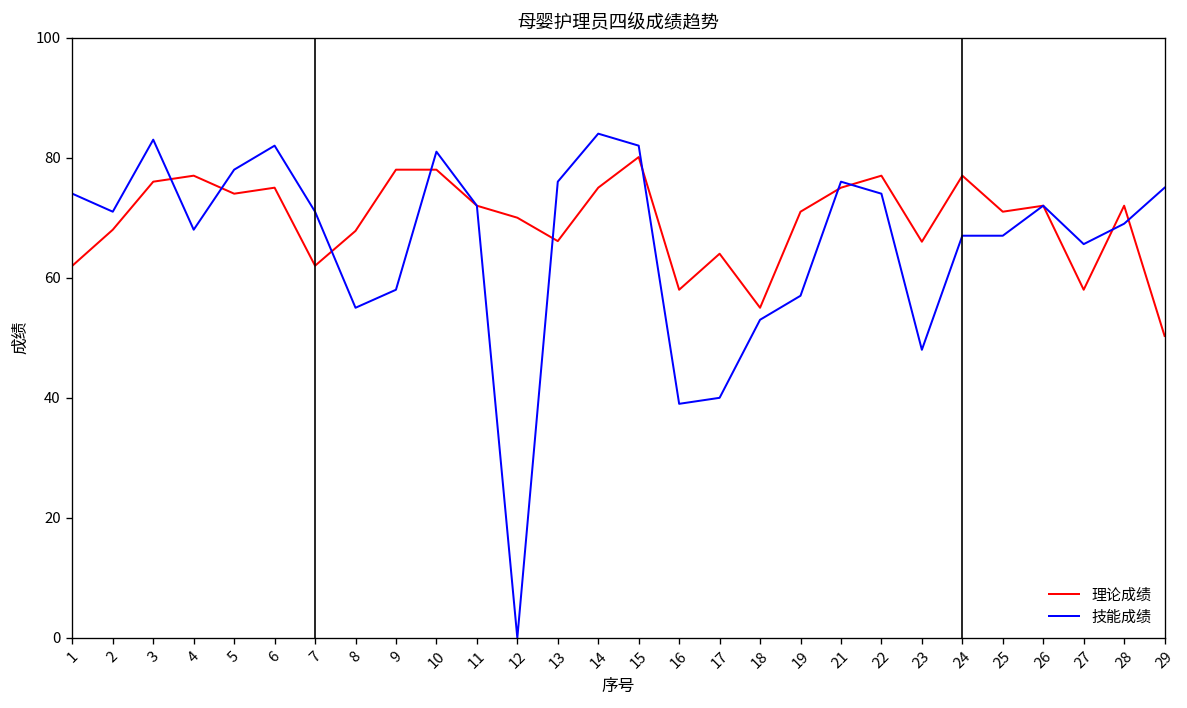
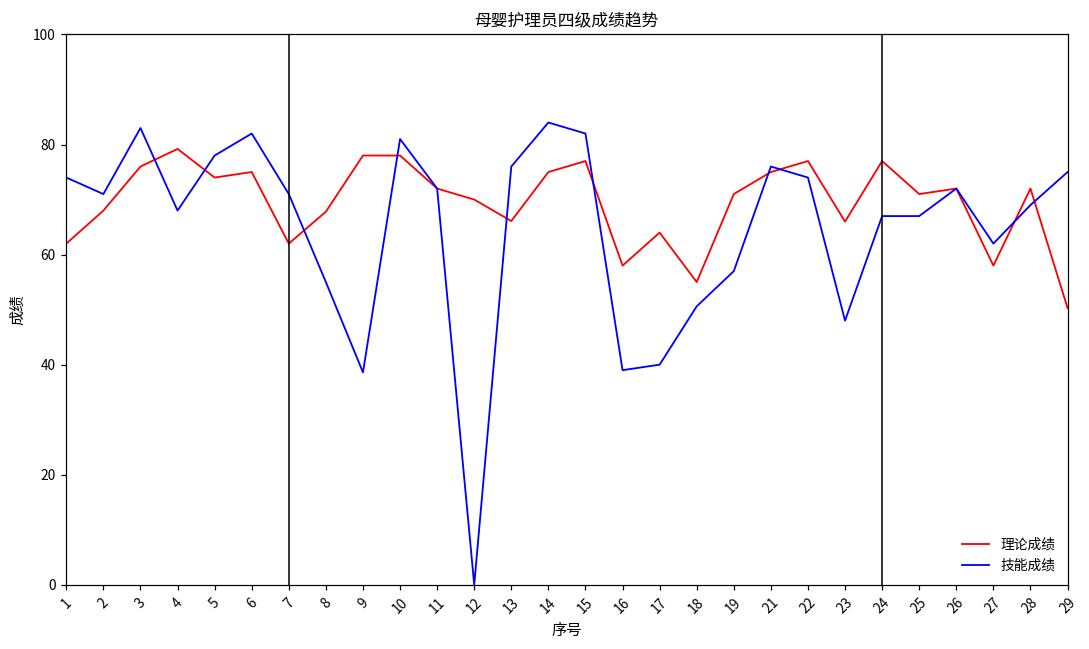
  {
    "理论成绩": {
      "1": 62,
      "2": 68,
      "3": 76,
-     "4": 77,
+     "4": 79,
      "5": 74,
      "6": 75,
      "7": 62,
      "8": 68,
      "9": 78,
      "10": 78,
      "12": 70,
      "13": 66,
      "14": 75,
-     "15": 80,
+     "15": 77,
      "16": 58,
      "17": 64,
      "18": 55,
      "19": 71,
      "21": 75,
      "22": 77,
      "23": 66,
      "24": 77,
      "25": 71,
      "27": 58,
      "28": 72,
      "29": 50
    },
    "技能成绩": {
      "1": 74,
      "2": 71,
      "3": 83,
      "4": 68,
      "5": 78,
      "6": 82,
      "7": 71,
      "8": 55,
-     "9": 58,
+     "9": 39,
      "10": 81,
      "12": 0,
      "13": 76,
      "14": 84,
      "15": 82,
      "16": 39,
      "17": 40,
-     "18": 53,
+     "18": 51,
      "19": 57,
      "21": 76,
      "22": 74,
      "23": 48,
      "24": 67,
      "25": 67,
-     "27": 66,
+     "27": 62,
      "28": 69,
      "29": 75
    }
  }
